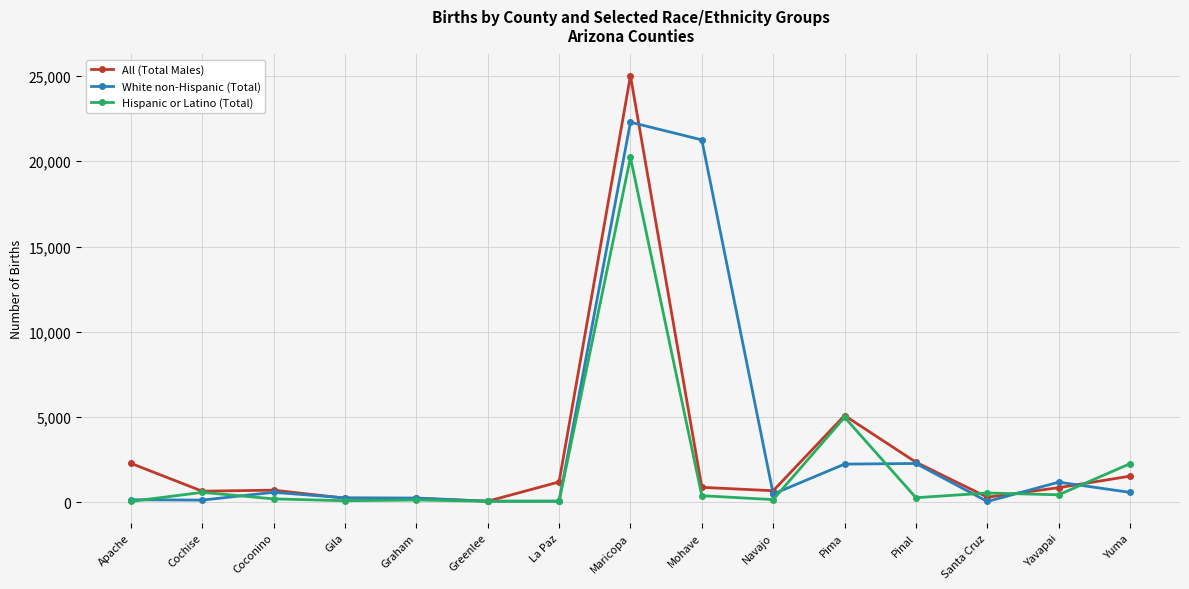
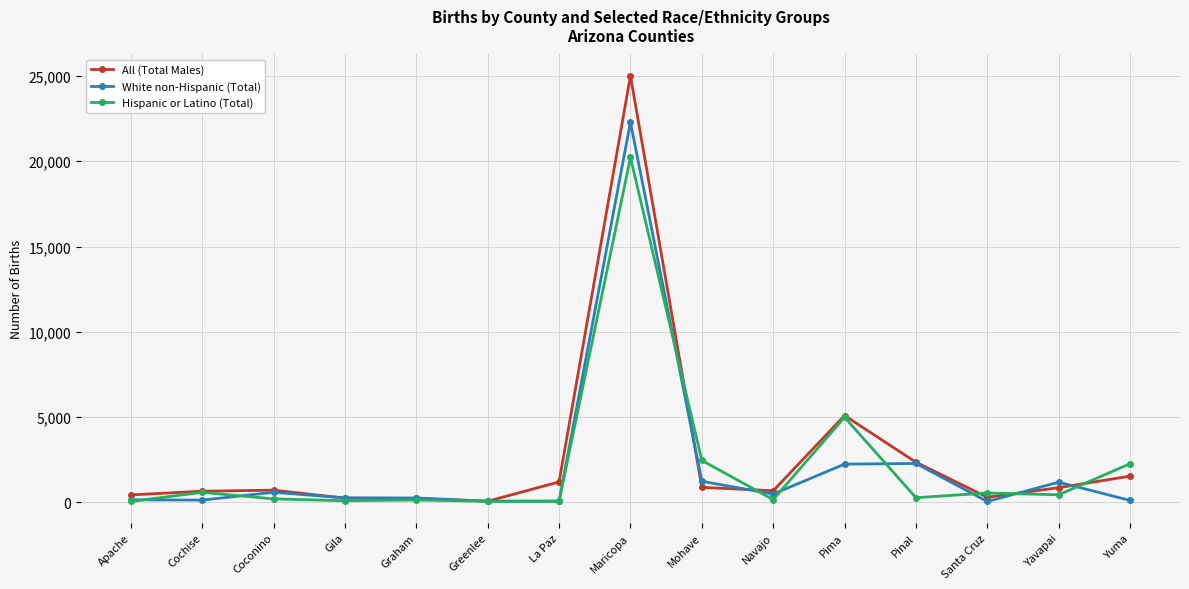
  {
    "All (Total Males)": {
-     "Apache": "2,300",
+     "Apache": "400",
      "La Paz": "1,200",
      "Maricopa": "25,000",
      "Mohave": "900",
      "Navajo": "700",
      "Santa Cruz": "300",
      "Yavapai": "900",
      "Yuma": "1,500"
    },
    "White non-Hispanic (Total)": {
      "Cochise": "100",
      "Maricopa": "22,300",
-     "Mohave": "21,300",
+     "Mohave": "1,200",
      "Navajo": "500",
      "Pima": "2,200",
      "Santa Cruz": "0",
      "Yavapai": "1,200",
-     "Yuma": "600"
+     "Yuma": "100"
    },
    "Hispanic or Latino (Total)": {
      "Coconino": "200",
      "Maricopa": "20,200",
-     "Mohave": "400",
+     "Mohave": "2,500",
      "Navajo": "200",
      "Pinal": "300",
      "Santa Cruz": "500",
      "Yavapai": "400",
      "Yuma": "2,300"
    }
  }
